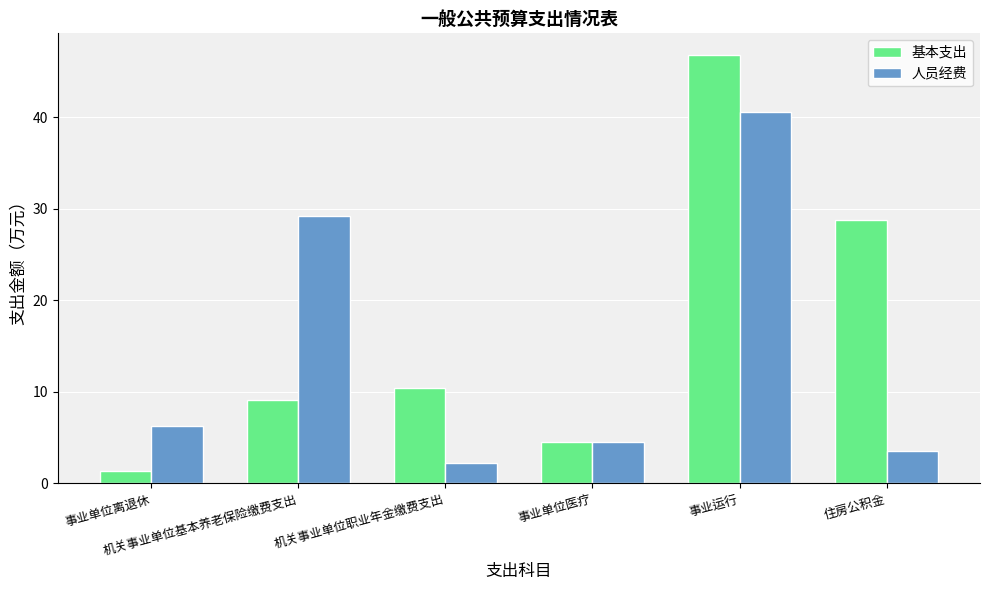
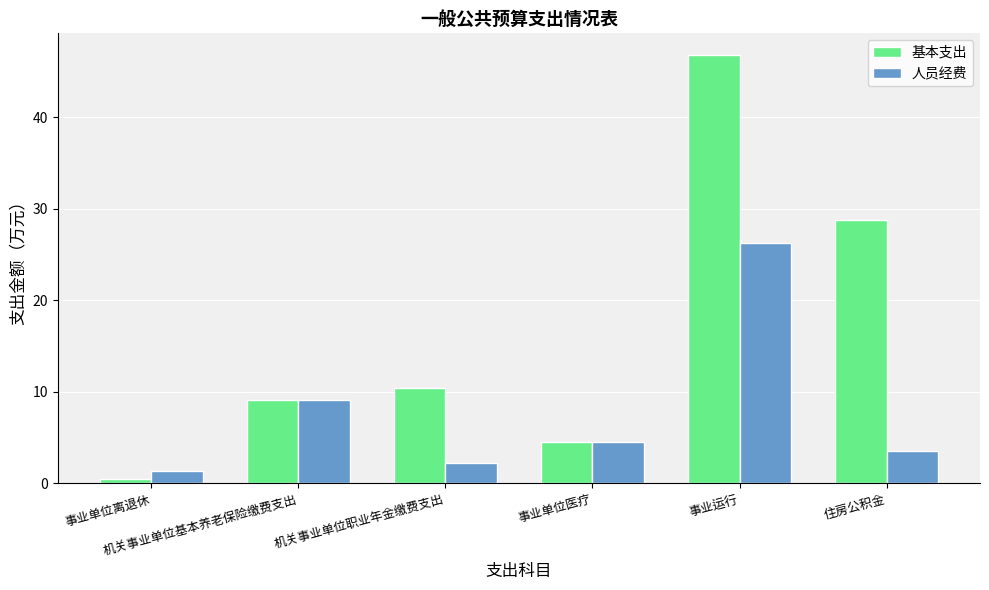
  {
    "基本支出": {
-     "事业单位离退休": 1,
+     "事业单位离退休": 0,
      "机关事业单位基本养老保险缴费支出": 9,
      "机关事业单位职业年金缴费支出": 10,
      "事业单位医疗": 4,
      "事业运行": 47,
      "住房公积金": 29
    },
    "人员经费": {
-     "事业单位离退休": 6,
-     "机关事业单位基本养老保险缴费支出": 29,
+     "事业单位离退休": 1,
+     "机关事业单位基本养老保险缴费支出": 9,
      "机关事业单位职业年金缴费支出": 2,
      "事业单位医疗": 4,
-     "事业运行": 41,
+     "事业运行": 26,
      "住房公积金": 4
    }
  }
